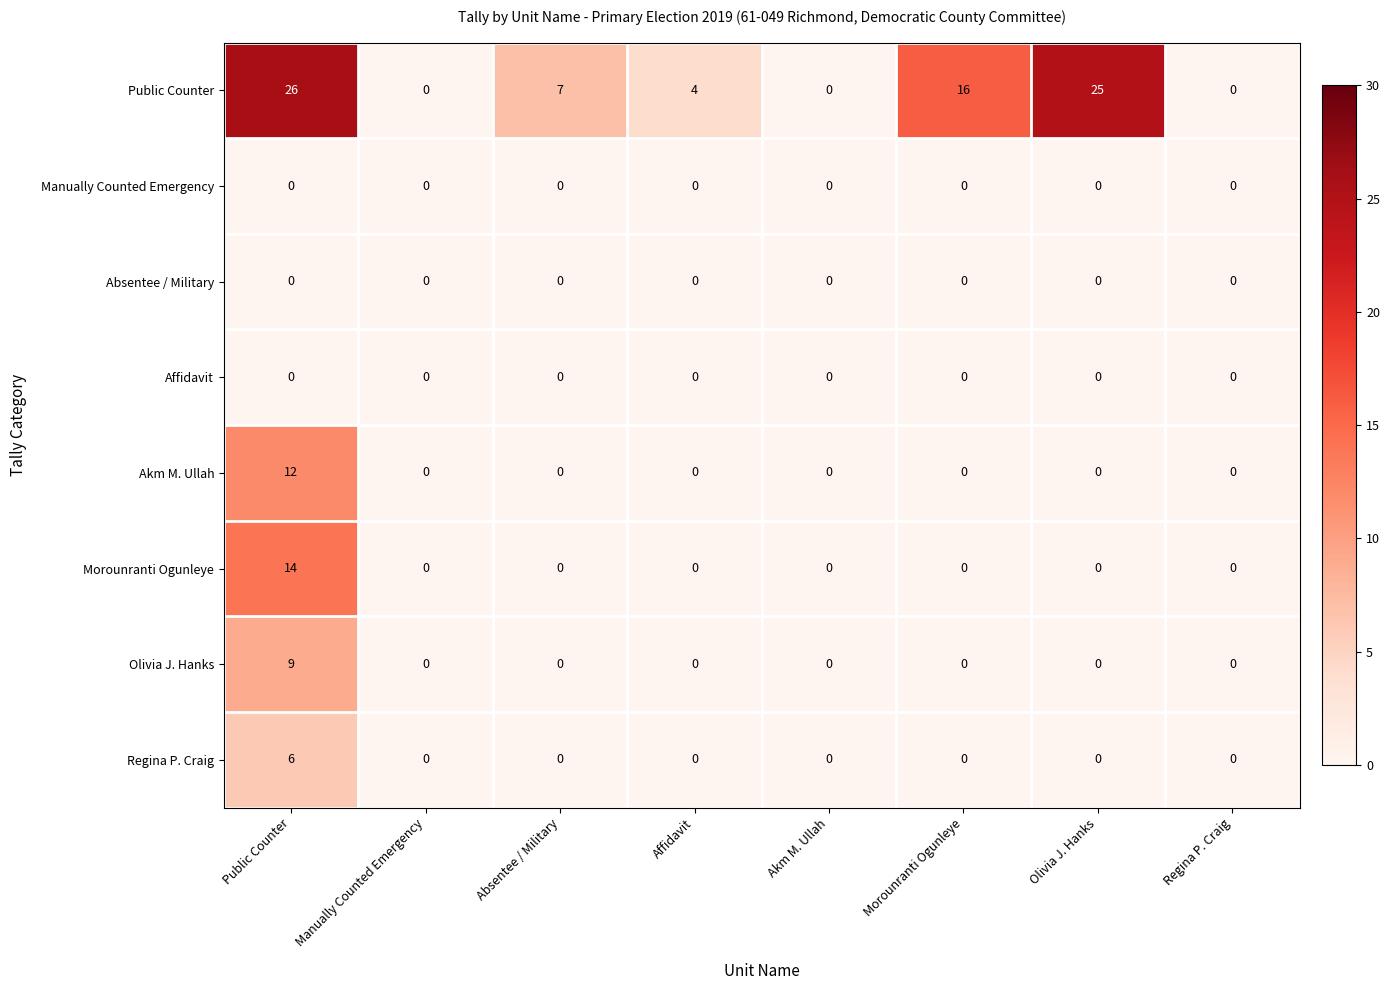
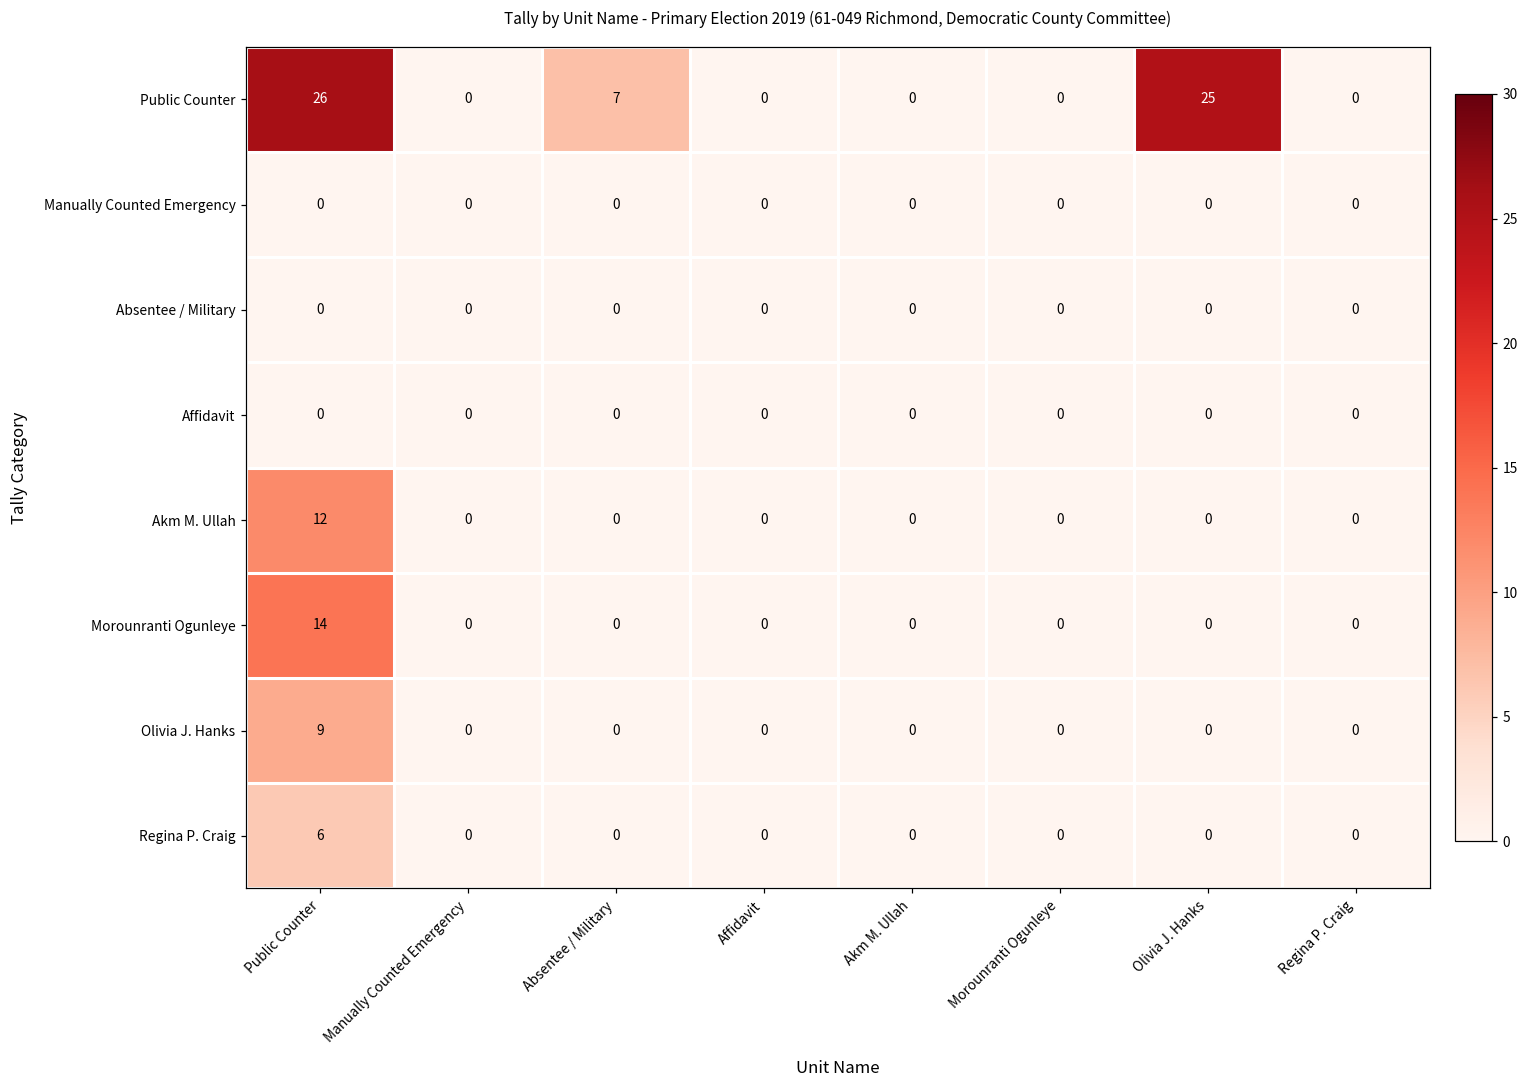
  {
    "Public Counter": {
      "Public Counter": 26,
      "Manually Counted Emergency": 0,
      "Absentee / Military": 7,
-     "Affidavit": 4,
+     "Affidavit": 0,
      "Akm M. Ullah": 0,
-     "Morounranti Ogunleye": 16,
+     "Morounranti Ogunleye": 0,
      "Olivia J. Hanks": 25,
      "Regina P. Craig": 0
    },
    "Manually Counted Emergency": {
      "Public Counter": 0,
      "Manually Counted Emergency": 0,
      "Absentee / Military": 0,
      "Affidavit": 0,
      "Akm M. Ullah": 0,
      "Morounranti Ogunleye": 0,
      "Olivia J. Hanks": 0,
      "Regina P. Craig": 0
    },
    "Absentee / Military": {
      "Public Counter": 0,
      "Manually Counted Emergency": 0,
      "Absentee / Military": 0,
      "Affidavit": 0,
      "Akm M. Ullah": 0,
      "Morounranti Ogunleye": 0,
      "Olivia J. Hanks": 0,
      "Regina P. Craig": 0
    },
    "Affidavit": {
      "Public Counter": 0,
      "Manually Counted Emergency": 0,
      "Absentee / Military": 0,
      "Affidavit": 0,
      "Akm M. Ullah": 0,
      "Morounranti Ogunleye": 0,
      "Olivia J. Hanks": 0,
      "Regina P. Craig": 0
    },
    "Akm M. Ullah": {
      "Public Counter": 12,
      "Manually Counted Emergency": 0,
      "Absentee / Military": 0,
      "Affidavit": 0,
      "Akm M. Ullah": 0,
      "Morounranti Ogunleye": 0,
      "Olivia J. Hanks": 0,
      "Regina P. Craig": 0
    },
    "Morounranti Ogunleye": {
      "Public Counter": 14,
      "Manually Counted Emergency": 0,
      "Absentee / Military": 0,
      "Affidavit": 0,
      "Akm M. Ullah": 0,
      "Morounranti Ogunleye": 0,
      "Olivia J. Hanks": 0,
      "Regina P. Craig": 0
    },
    "Olivia J. Hanks": {
      "Public Counter": 9,
      "Manually Counted Emergency": 0,
      "Absentee / Military": 0,
      "Affidavit": 0,
      "Akm M. Ullah": 0,
      "Morounranti Ogunleye": 0,
      "Olivia J. Hanks": 0,
      "Regina P. Craig": 0
    },
    "Regina P. Craig": {
      "Public Counter": 6,
      "Manually Counted Emergency": 0,
      "Absentee / Military": 0,
      "Affidavit": 0,
      "Akm M. Ullah": 0,
      "Morounranti Ogunleye": 0,
      "Olivia J. Hanks": 0,
      "Regina P. Craig": 0
    }
  }
